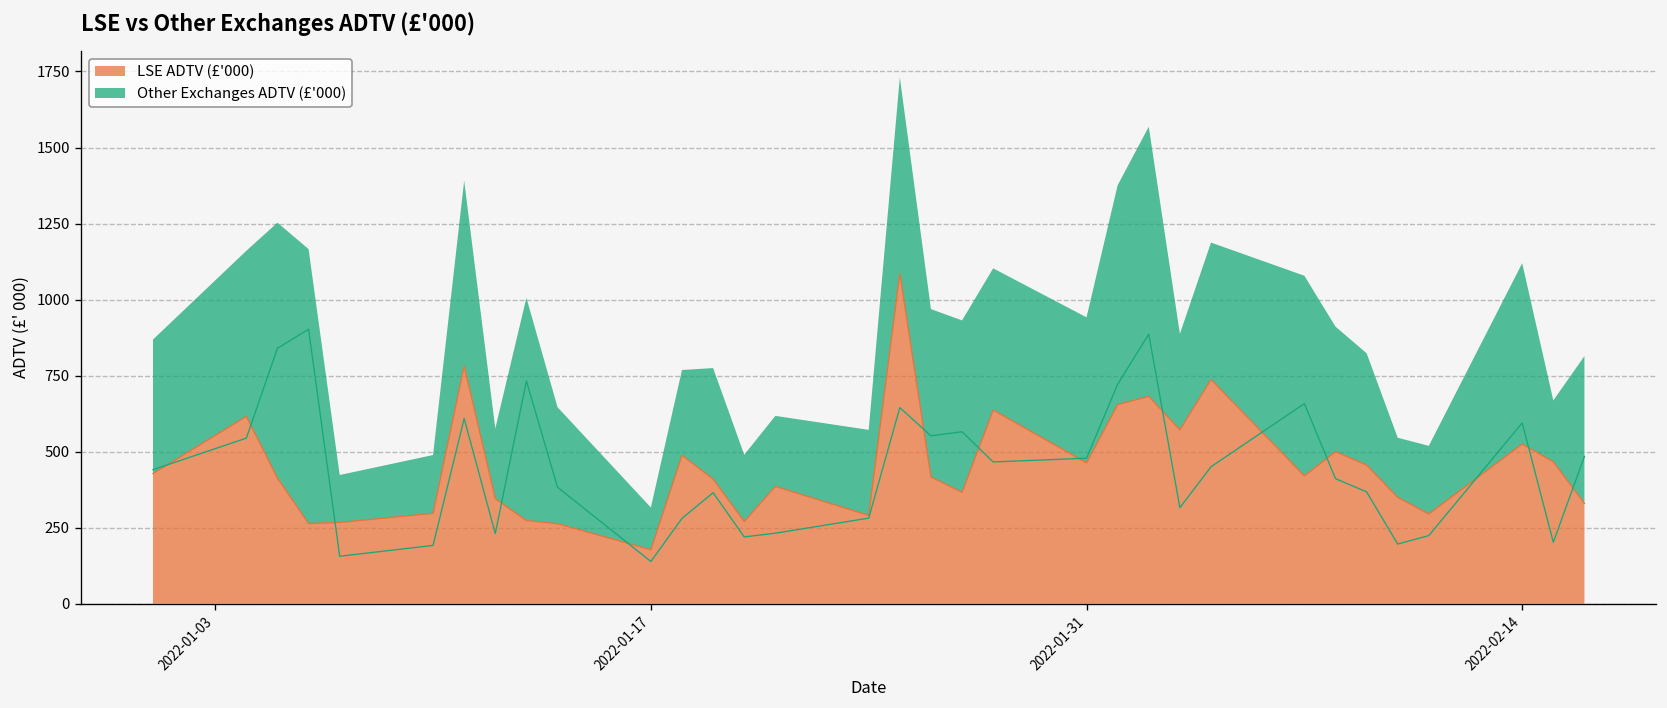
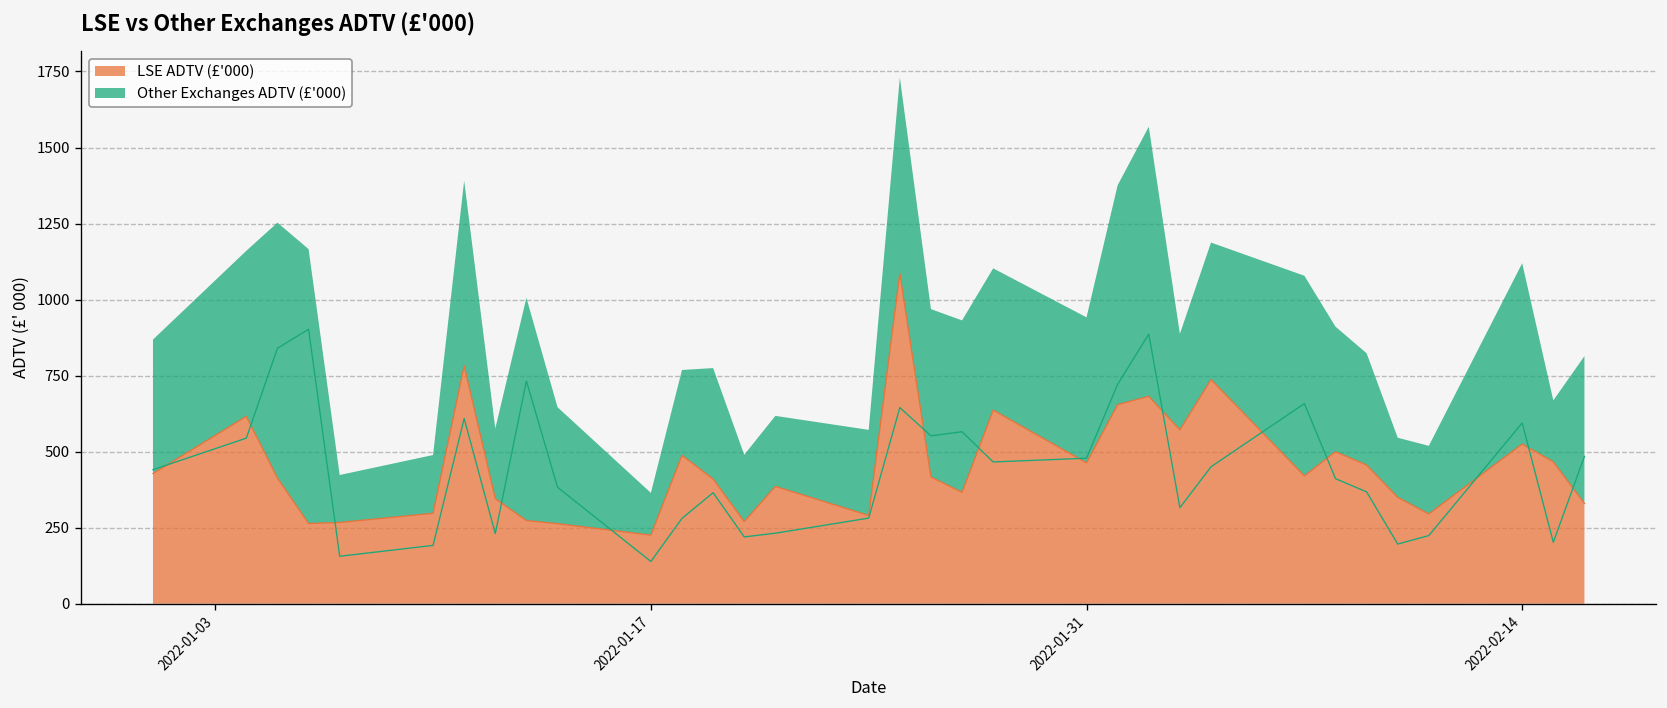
  {
    "LSE ADTV (£'000)": {
-     "2022-01-17": 180,
+     "2022-01-17": 230,
      "2022-01-31": 460,
      "2022-02-14": 520
    }
  }
